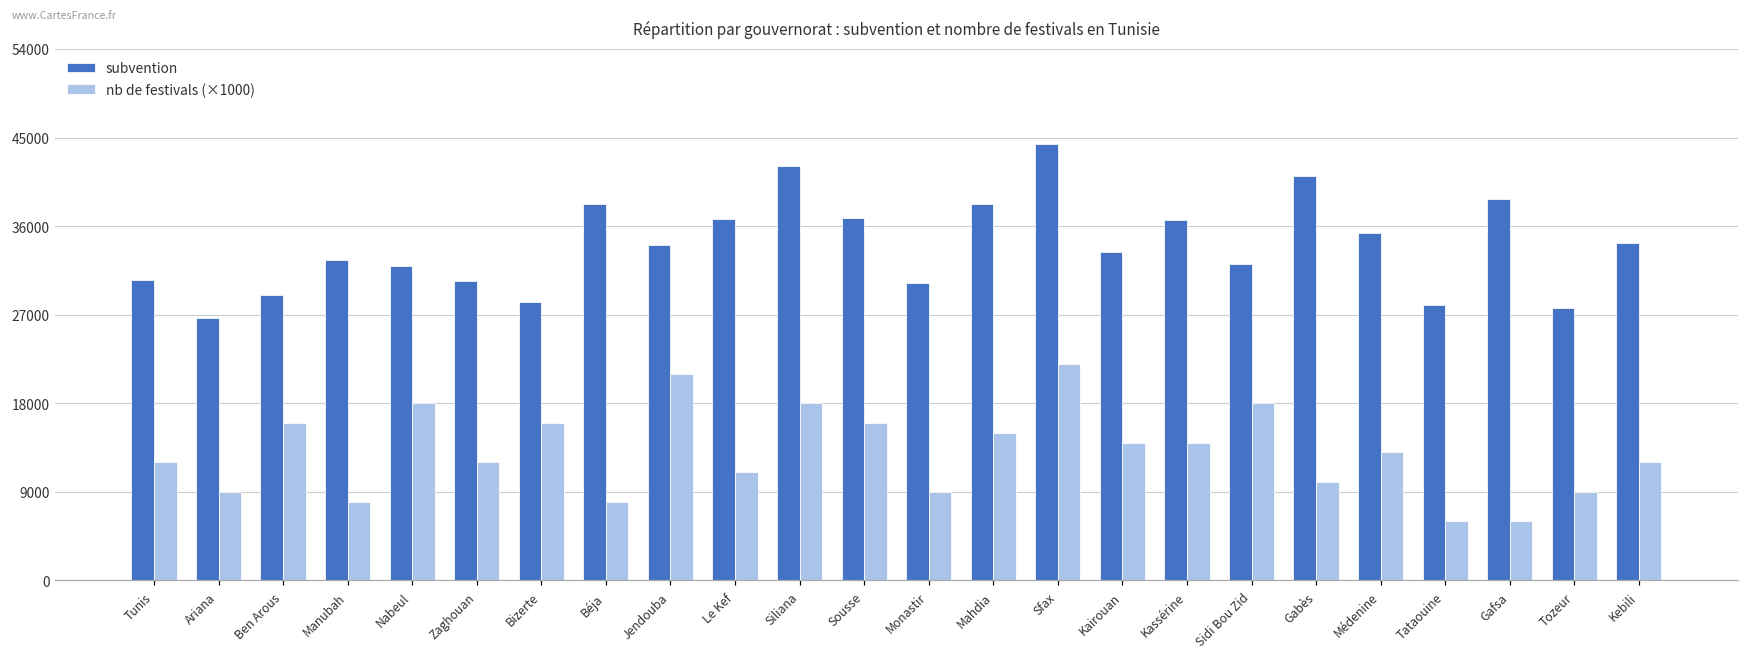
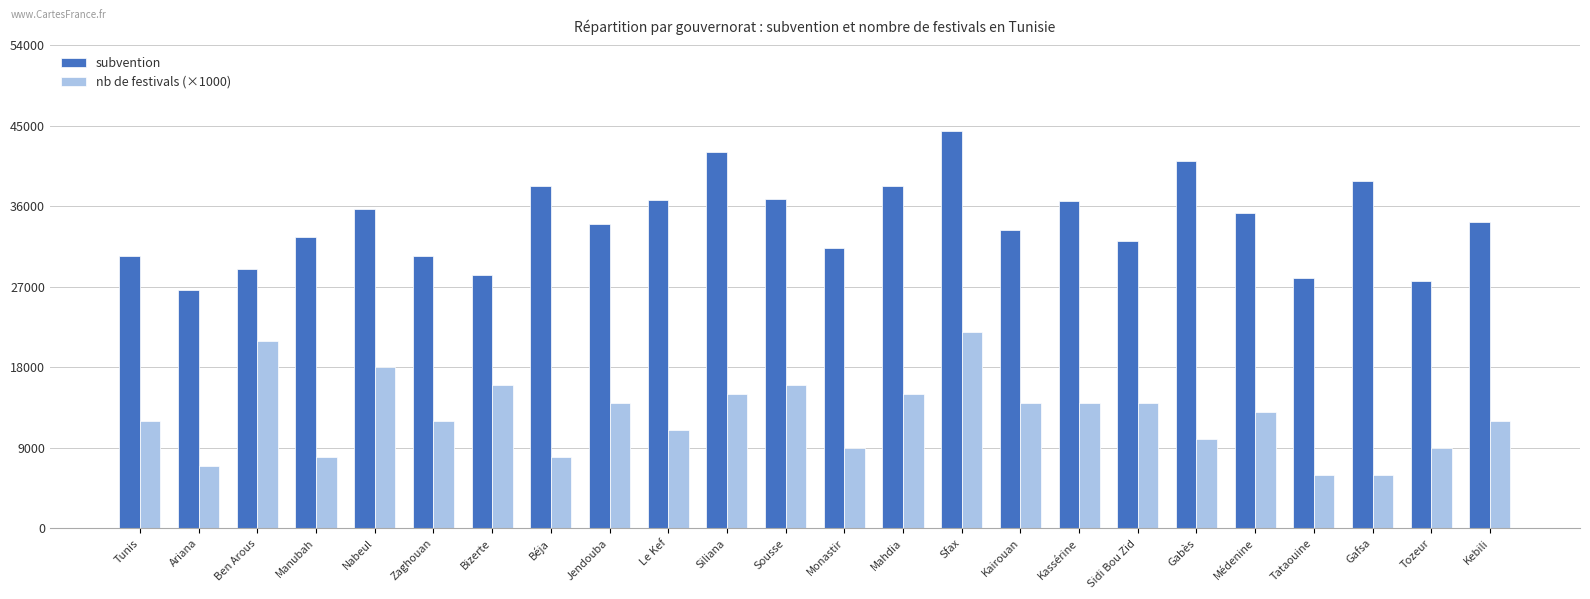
  {
    "subvention": {
      "Tunis": 31000,
      "Ariana": 27000,
      "Ben Arous": 29000,
      "Manubah": 33000,
-     "Nabeul": 32000,
+     "Nabeul": 36000,
      "Zaghouan": 30000,
      "Bizerte": 28000,
      "Béja": 38000,
      "Jendouba": 34000,
      "Le Kef": 37000,
      "Siliana": 42000,
      "Sousse": 37000,
-     "Monastir": 30000,
+     "Monastir": 31000,
      "Mahdia": 38000,
      "Sfax": 44000,
      "Kairouan": 33000,
      "Kassérine": 37000,
      "Sidi Bou Zid": 32000,
      "Gabès": 41000,
      "Médenine": 35000,
      "Tataouine": 28000,
      "Gafsa": 39000,
      "Tozeur": 28000,
      "Kebili": 34000
    },
    "nb de festivals (×1000)": {
      "Tunis": 12000,
-     "Ariana": 9000,
-     "Ben Arous": 16000,
+     "Ariana": 7000,
+     "Ben Arous": 21000,
      "Manubah": 8000,
      "Nabeul": 18000,
      "Zaghouan": 12000,
      "Bizerte": 16000,
      "Béja": 8000,
-     "Jendouba": 21000,
+     "Jendouba": 14000,
      "Le Kef": 11000,
-     "Siliana": 18000,
+     "Siliana": 15000,
      "Sousse": 16000,
      "Monastir": 9000,
      "Mahdia": 15000,
      "Sfax": 22000,
      "Kairouan": 14000,
      "Kassérine": 14000,
-     "Sidi Bou Zid": 18000,
+     "Sidi Bou Zid": 14000,
      "Gabès": 10000,
      "Médenine": 13000,
      "Tataouine": 6000,
      "Gafsa": 6000,
      "Tozeur": 9000,
      "Kebili": 12000
    }
  }
